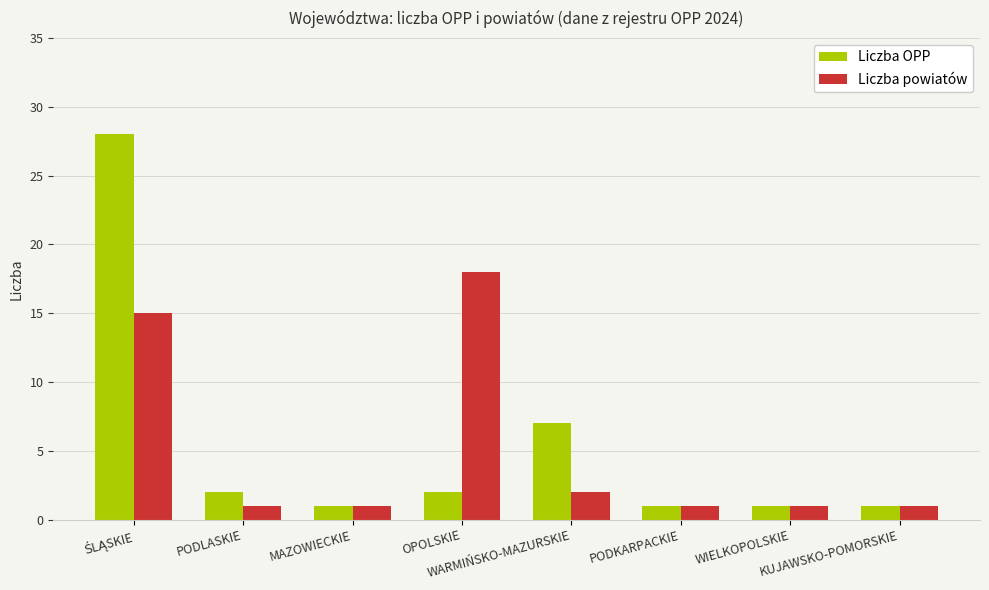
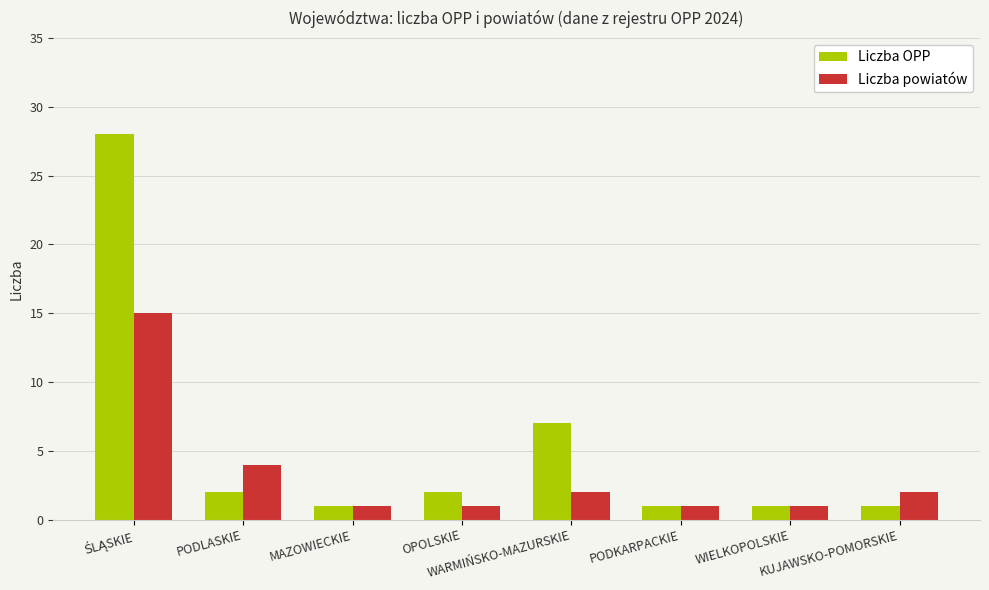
  {
    "Liczba OPP": {
      "ŚLĄSKIE": 28,
      "PODLASKIE": 2,
      "MAZOWIECKIE": 1,
      "OPOLSKIE": 2,
      "WARMIŃSKO-MAZURSKIE": 7,
      "PODKARPACKIE": 1,
      "WIELKOPOLSKIE": 1,
      "KUJAWSKO-POMORSKIE": 1
    },
    "Liczba powiatów": {
      "ŚLĄSKIE": 15,
-     "PODLASKIE": 1,
+     "PODLASKIE": 4,
      "MAZOWIECKIE": 1,
-     "OPOLSKIE": 18,
+     "OPOLSKIE": 1,
      "WARMIŃSKO-MAZURSKIE": 2,
      "PODKARPACKIE": 1,
      "WIELKOPOLSKIE": 1,
-     "KUJAWSKO-POMORSKIE": 1
+     "KUJAWSKO-POMORSKIE": 2
    }
  }
